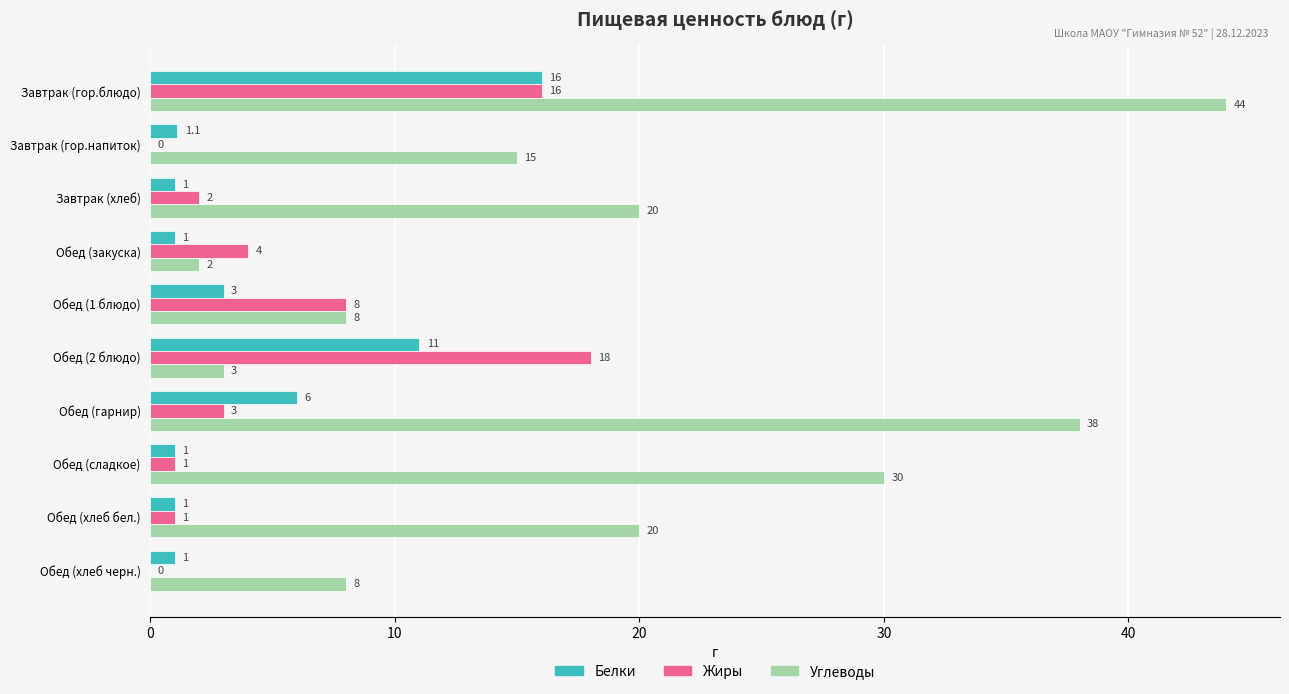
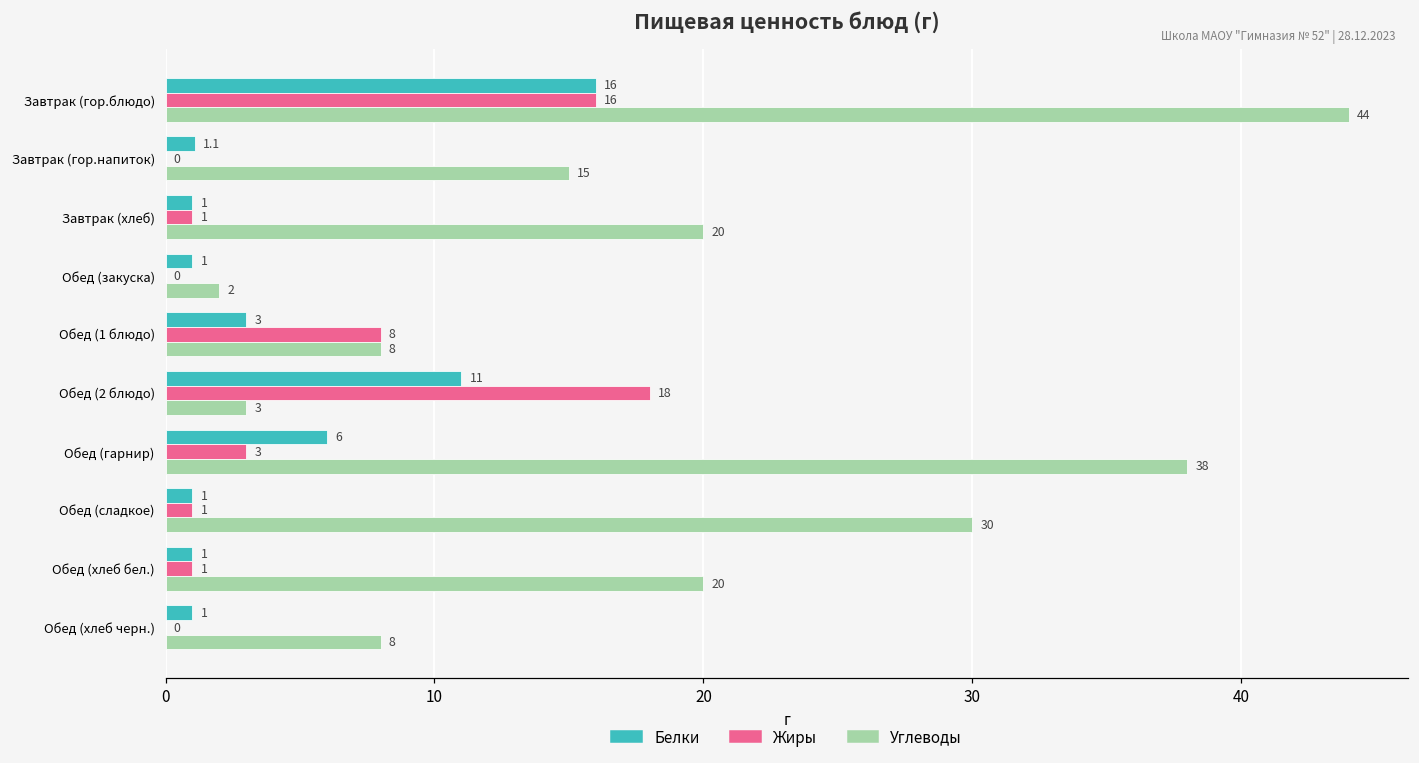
  {
    "Белки": {
      "Завтрак (гор.блюдо)": 16,
      "Завтрак (гор.напиток)": 1.1,
      "Завтрак (хлеб)": 1,
      "Обед (закуска)": 1,
      "Обед (1 блюдо)": 3,
      "Обед (2 блюдо)": 11,
      "Обед (гарнир)": 6,
      "Обед (сладкое)": 1,
      "Обед (хлеб бел.)": 1,
      "Обед (хлеб черн.)": 1
    },
    "Жиры": {
      "Завтрак (гор.блюдо)": 16,
      "Завтрак (гор.напиток)": 0,
-     "Завтрак (хлеб)": 2,
-     "Обед (закуска)": 4,
+     "Завтрак (хлеб)": 1,
+     "Обед (закуска)": 0,
      "Обед (1 блюдо)": 8,
      "Обед (2 блюдо)": 18,
      "Обед (гарнир)": 3,
      "Обед (сладкое)": 1,
      "Обед (хлеб бел.)": 1,
      "Обед (хлеб черн.)": 0
    },
    "Углеводы": {
      "Завтрак (гор.блюдо)": 44,
      "Завтрак (гор.напиток)": 15,
      "Завтрак (хлеб)": 20,
      "Обед (закуска)": 2,
      "Обед (1 блюдо)": 8,
      "Обед (2 блюдо)": 3,
      "Обед (гарнир)": 38,
      "Обед (сладкое)": 30,
      "Обед (хлеб бел.)": 20,
      "Обед (хлеб черн.)": 8
    }
  }
